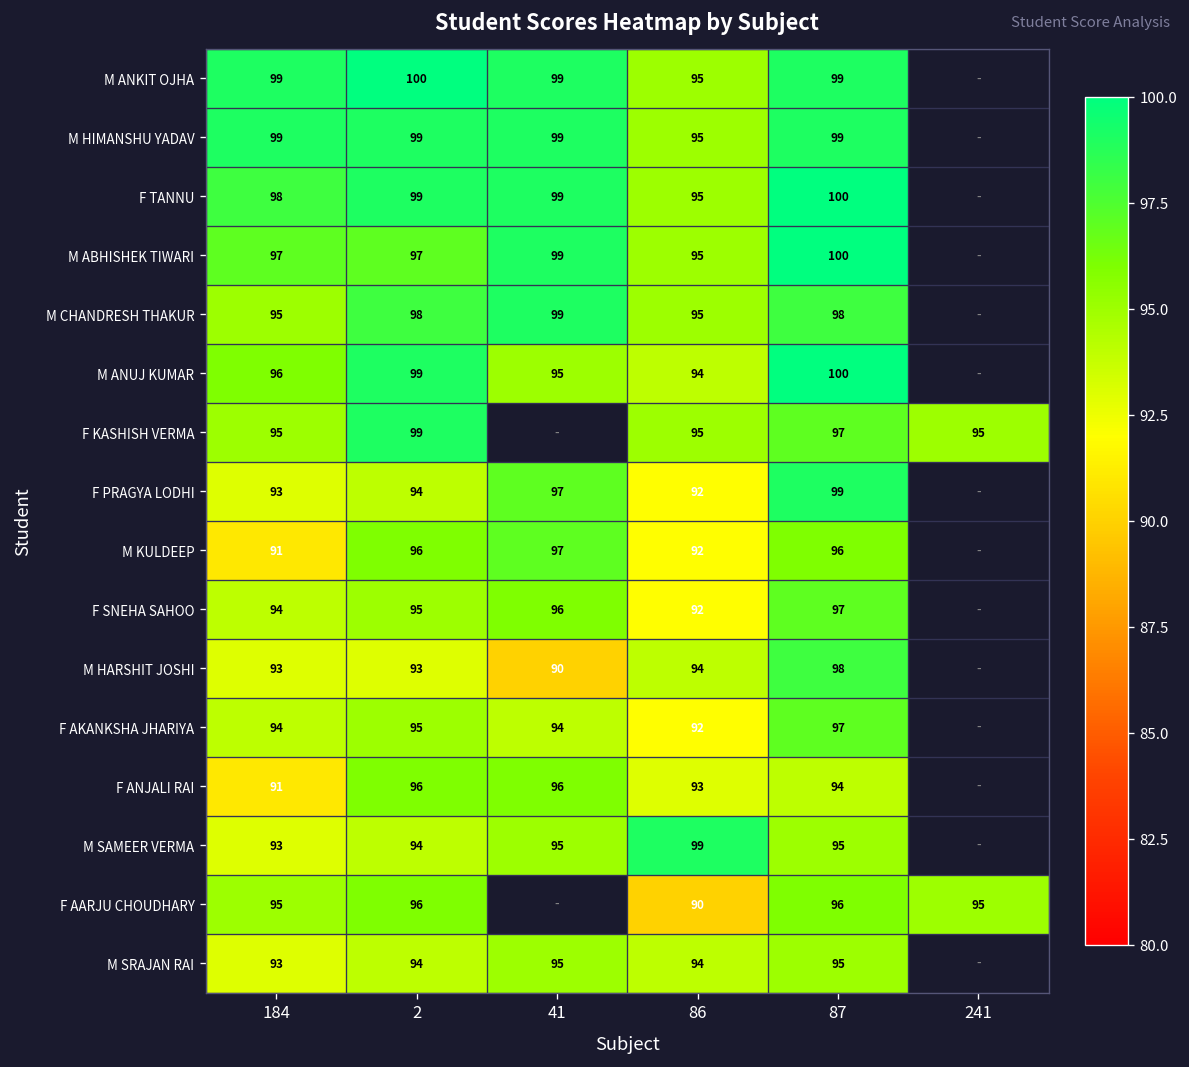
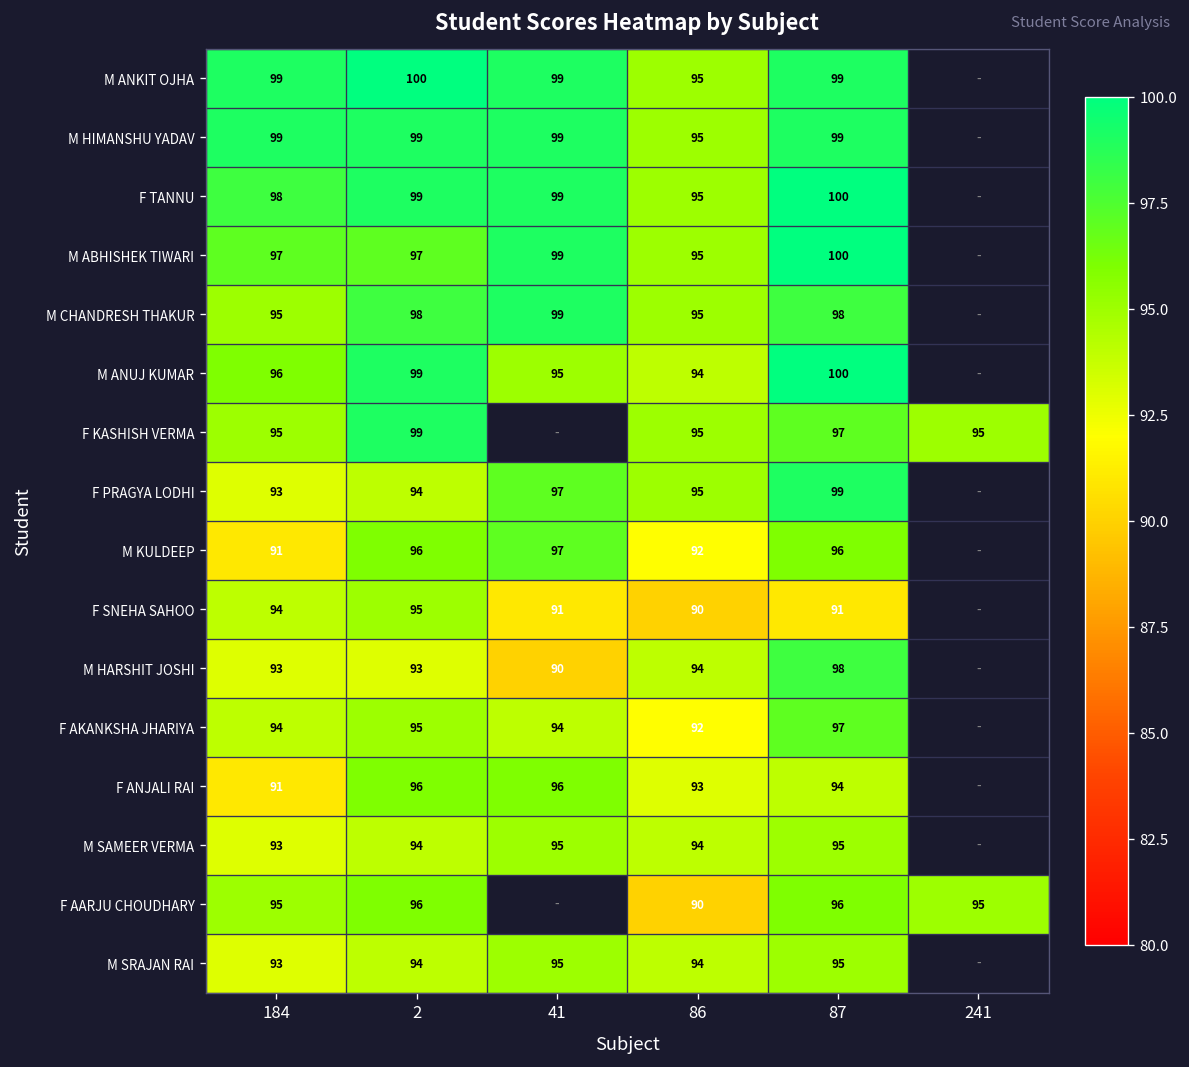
  {
    "M ANKIT OJHA": {
      "184": 99,
      "2": 100,
      "41": 99,
      "86": 95,
      "87": 99
    },
    "M HIMANSHU YADAV": {
      "184": 99,
      "2": 99,
      "41": 99,
      "86": 95,
      "87": 99
    },
    "F TANNU": {
      "184": 98,
      "2": 99,
      "41": 99,
      "86": 95,
      "87": 100
    },
    "M ABHISHEK TIWARI": {
      "184": 97,
      "2": 97,
      "41": 99,
      "86": 95,
      "87": 100
    },
    "M CHANDRESH THAKUR": {
      "184": 95,
      "2": 98,
      "41": 99,
      "86": 95,
      "87": 98
    },
    "M ANUJ KUMAR": {
      "184": 96,
      "2": 99,
      "41": 95,
      "86": 94,
      "87": 100
    },
    "F KASHISH VERMA": {
      "184": 95,
      "2": 99,
      "86": 95,
      "87": 97,
      "241": 95
    },
    "F PRAGYA LODHI": {
      "184": 93,
      "2": 94,
      "41": 97,
-     "86": 92,
+     "86": 95,
      "87": 99
    },
    "M KULDEEP": {
      "184": 91,
      "2": 96,
      "41": 97,
      "86": 92,
      "87": 96
    },
    "F SNEHA SAHOO": {
      "184": 94,
      "2": 95,
-     "41": 96,
-     "86": 92,
-     "87": 97
+     "41": 91,
+     "86": 90,
+     "87": 91
    },
    "M HARSHIT JOSHI": {
      "184": 93,
      "2": 93,
      "41": 90,
      "86": 94,
      "87": 98
    },
    "F AKANKSHA JHARIYA": {
      "184": 94,
      "2": 95,
      "41": 94,
      "86": 92,
      "87": 97
    },
    "F ANJALI RAI": {
      "184": 91,
      "2": 96,
      "41": 96,
      "86": 93,
      "87": 94
    },
    "M SAMEER VERMA": {
      "184": 93,
      "2": 94,
      "41": 95,
-     "86": 99,
+     "86": 94,
      "87": 95
    },
    "F AARJU CHOUDHARY": {
      "184": 95,
      "2": 96,
      "86": 90,
      "87": 96,
      "241": 95
    },
    "M SRAJAN RAI": {
      "184": 93,
      "2": 94,
      "41": 95,
      "86": 94,
      "87": 95
    }
  }
